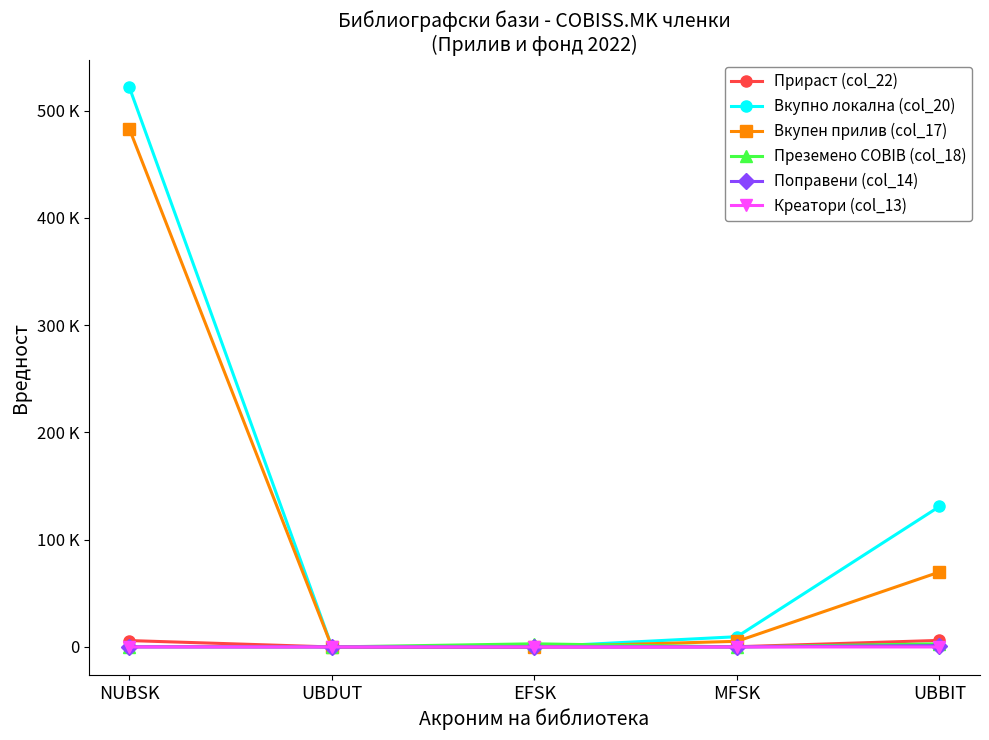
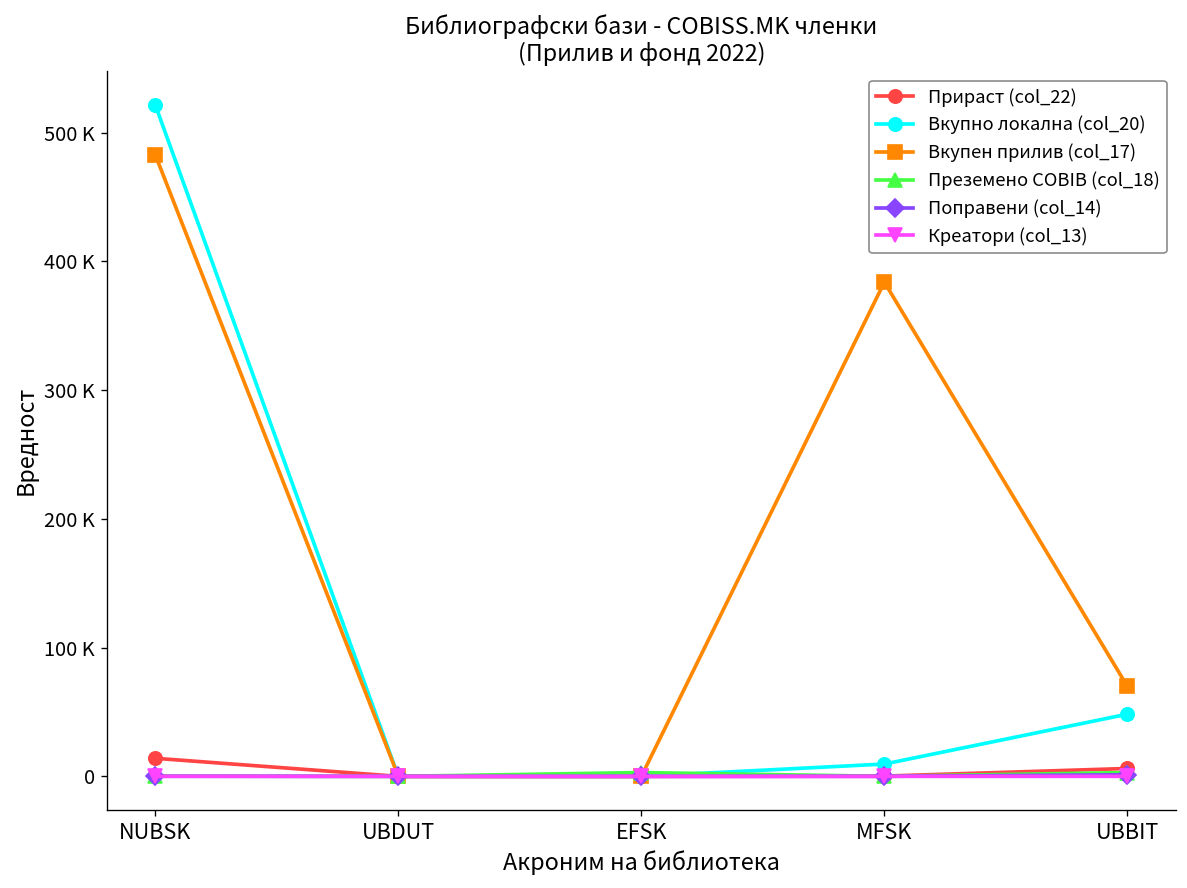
  {
    "Прираст (col_22)": {
-     "NUBSK": 6000,
+     "NUBSK": 14000,
      "UBBIT": 6000
    },
    "Вкупно локална (col_20)": {
      "NUBSK": 522000,
      "MFSK": 10000,
-     "UBBIT": 131000
+     "UBBIT": 48000
    },
    "Вкупен прилив (col_17)": {
      "NUBSK": 483000,
-     "MFSK": 5000,
+     "MFSK": 384000,
      "UBBIT": 70000
    },
    "Преземено COBIB (col_18)": {
      "EFSK": 3000
    }
  }
